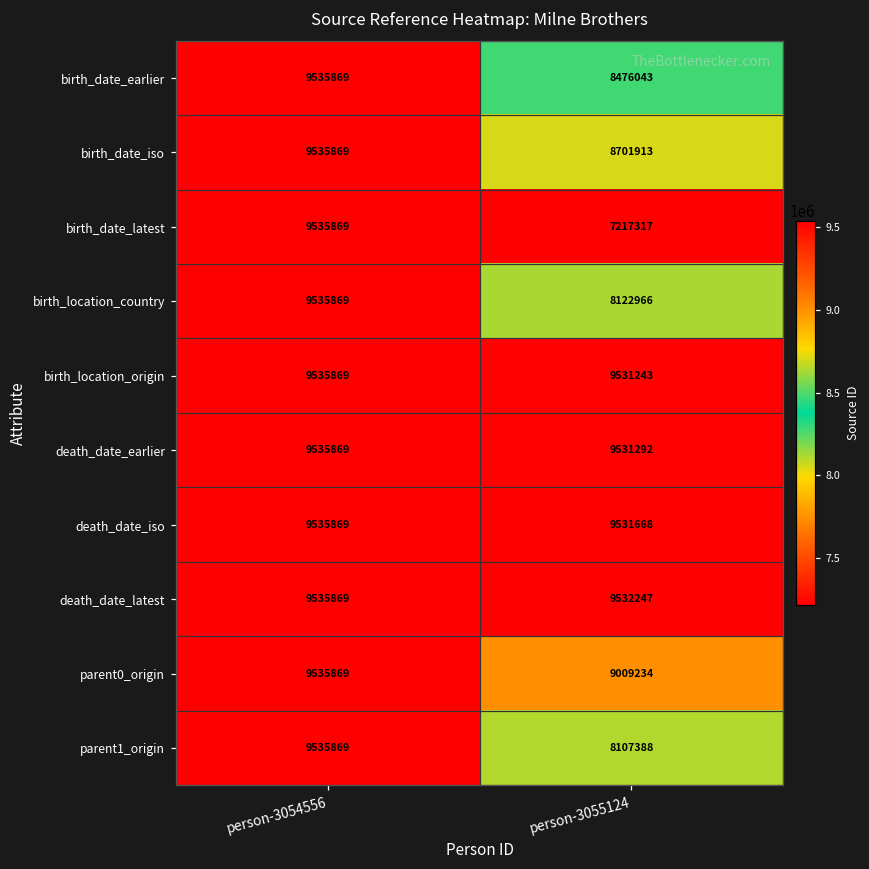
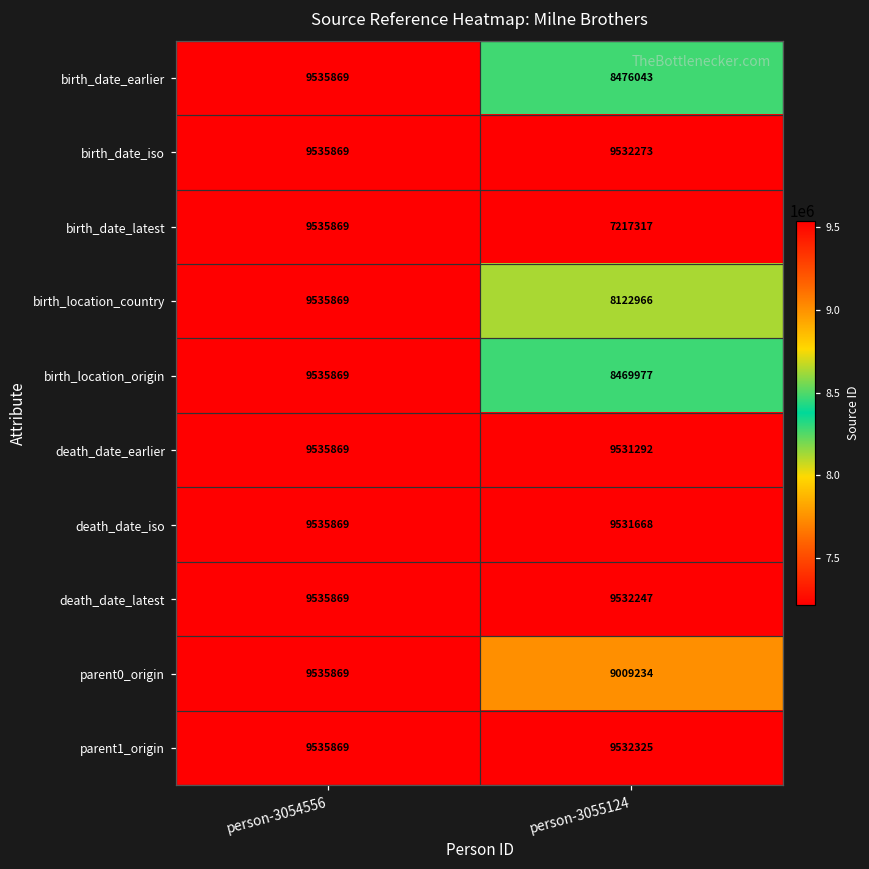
  {
    "birth_date_earlier": {
      "person-3054556": 9535869
    },
    "birth_date_iso": {
      "person-3054556": 9535869,
-     "person-3055124": 8701913
+     "person-3055124": 9532273
    },
    "birth_date_latest": {
      "person-3054556": 9535869,
      "person-3055124": 7217317
    },
    "birth_location_country": {
      "person-3054556": 9535869,
      "person-3055124": 8122966
    },
    "birth_location_origin": {
      "person-3054556": 9535869,
-     "person-3055124": 9531243
+     "person-3055124": 8469977
    },
    "death_date_earlier": {
      "person-3054556": 9535869,
      "person-3055124": 9531292
    },
    "death_date_iso": {
      "person-3054556": 9535869,
      "person-3055124": 9531668
    },
    "death_date_latest": {
      "person-3054556": 9535869,
      "person-3055124": 9532247
    },
    "parent0_origin": {
      "person-3054556": 9535869,
      "person-3055124": 9009234
    },
    "parent1_origin": {
      "person-3054556": 9535869,
-     "person-3055124": 8107388
+     "person-3055124": 9532325
    }
  }
